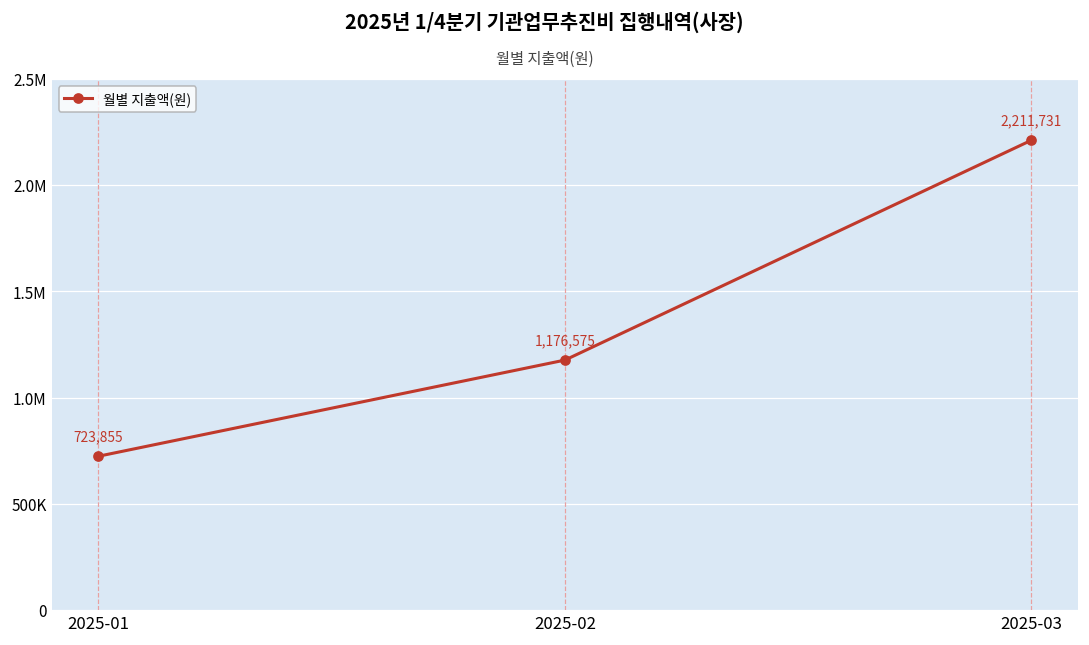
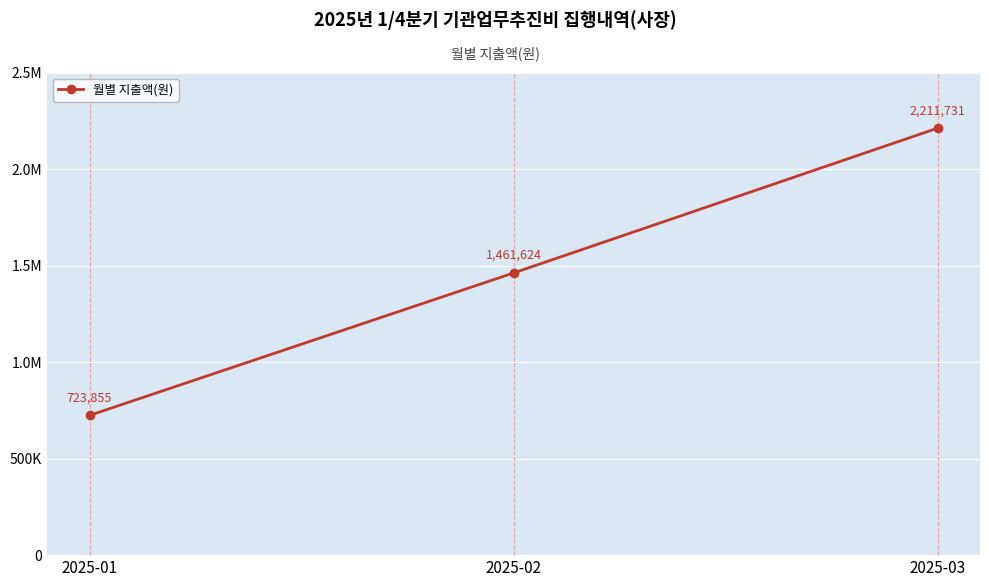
  {
    "2025-01": "723,855",
-   "2025-02": "1,176,575",
+   "2025-02": "1,461,624",
    "2025-03": "2,211,731"
  }
